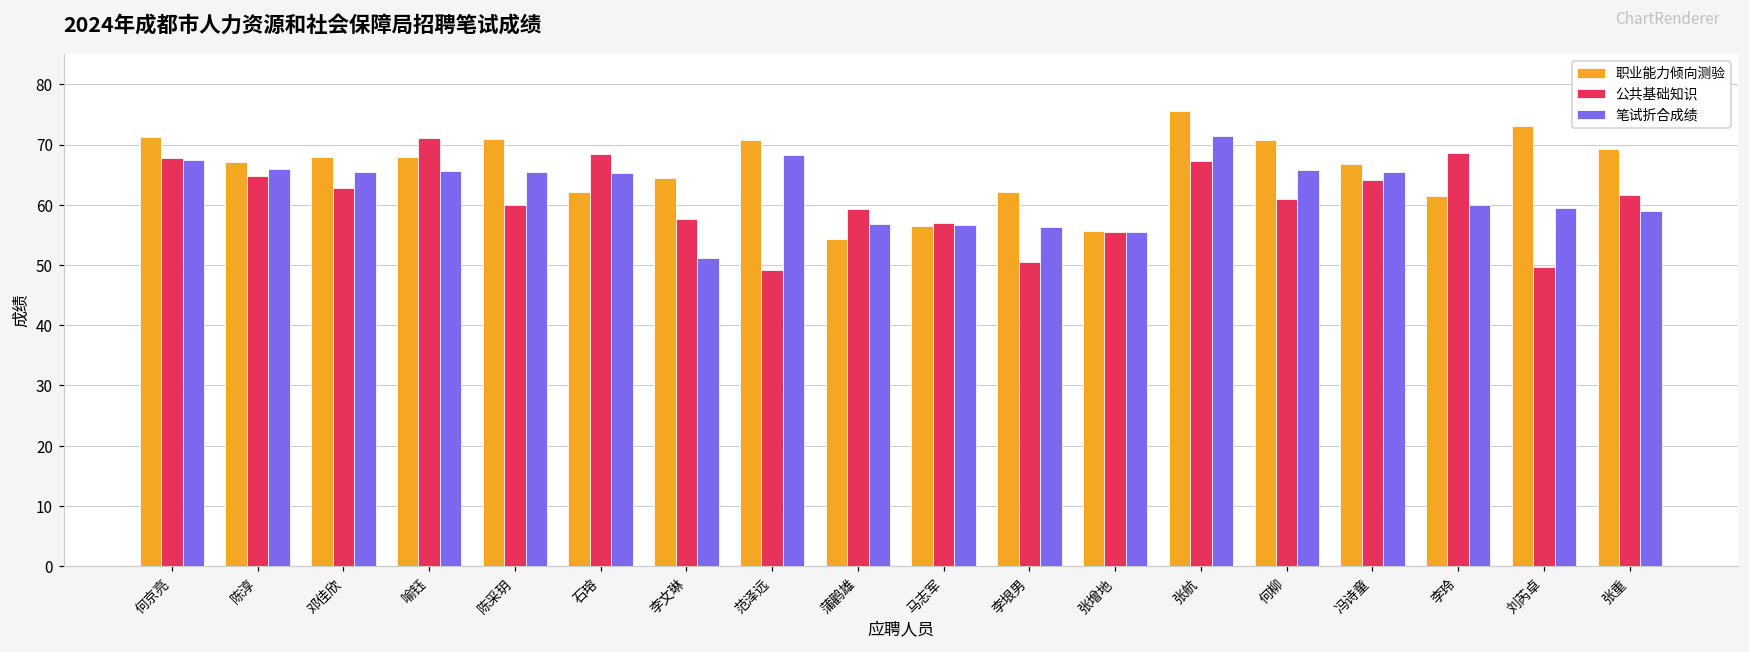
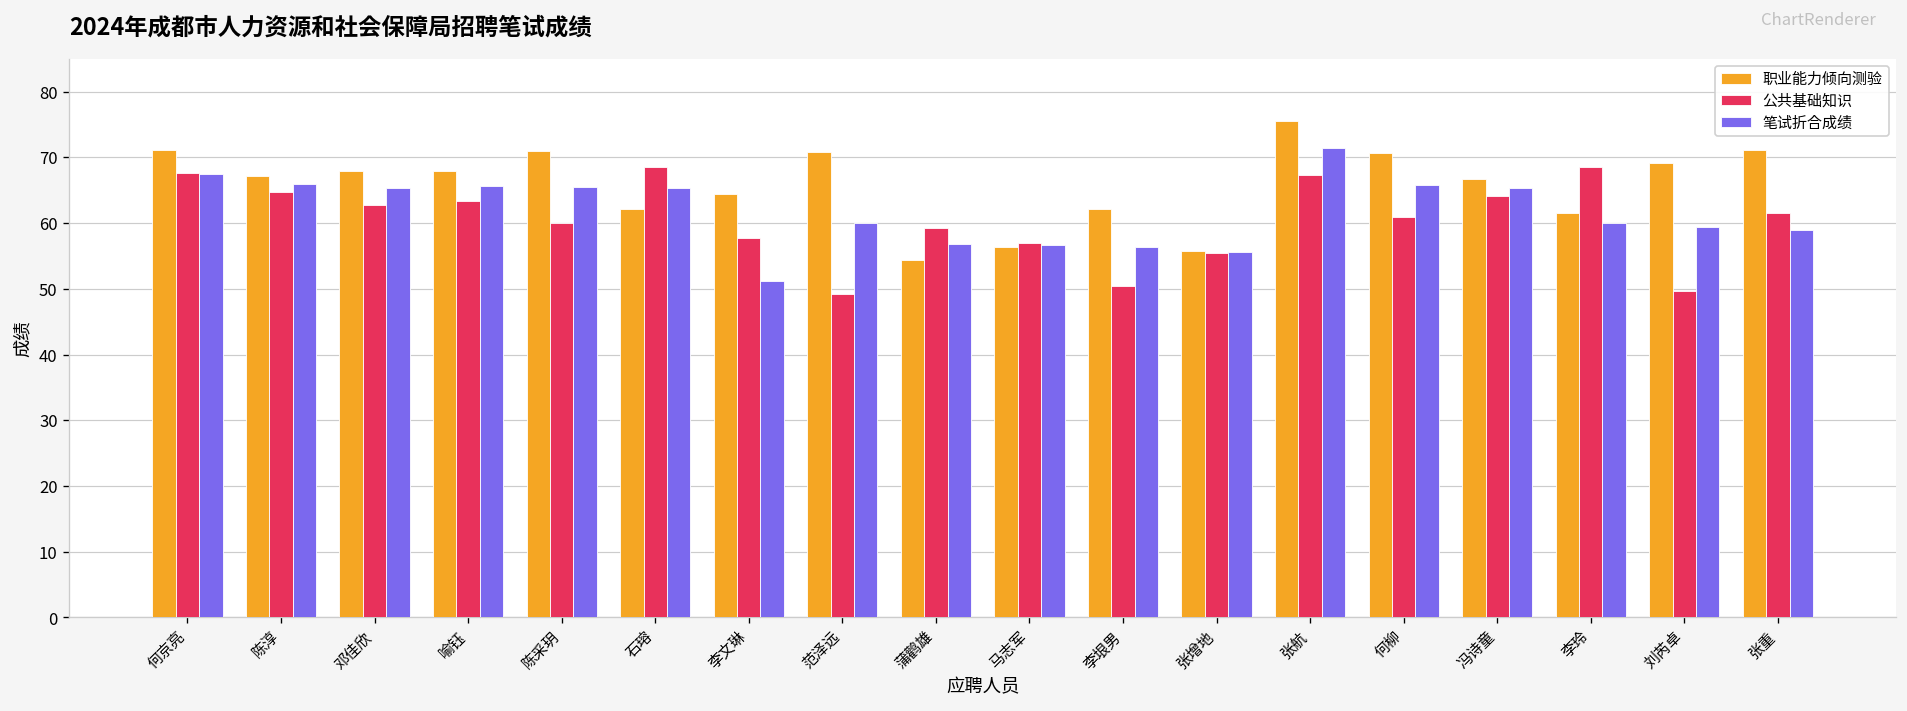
  {
    "职业能力倾向测验": {
      "何京亮": 71,
      "陈淳": 67,
      "邓佳欣": 68,
      "喻钰": 68,
      "陈采玥": 71,
      "石瑢": 62,
      "李文琳": 65,
      "范泽远": 71,
      "蒲鹳雄": 54,
      "马志军": 56,
      "李垠男": 62,
      "张增地": 56,
      "张航": 76,
      "何柳": 71,
      "冯诗童": 67,
      "李玲": 62,
-     "刘芮卓": 73,
-     "张重": 69
+     "刘芮卓": 69,
+     "张重": 71
    },
    "公共基础知识": {
      "何京亮": 68,
      "陈淳": 65,
      "邓佳欣": 63,
-     "喻钰": 71,
+     "喻钰": 63,
      "陈采玥": 60,
      "石瑢": 69,
      "李文琳": 58,
      "范泽远": 49,
      "蒲鹳雄": 59,
      "马志军": 57,
      "李垠男": 51,
      "张增地": 55,
      "张航": 67,
      "何柳": 61,
      "冯诗童": 64,
      "李玲": 69,
      "刘芮卓": 50,
      "张重": 62
    },
    "笔试折合成绩": {
      "何京亮": 67,
      "陈淳": 66,
      "邓佳欣": 65,
      "喻钰": 66,
      "陈采玥": 66,
      "石瑢": 65,
      "李文琳": 51,
-     "范泽远": 68,
+     "范泽远": 60,
      "蒲鹳雄": 57,
      "马志军": 57,
      "李垠男": 56,
      "张增地": 56,
      "张航": 71,
      "何柳": 66,
      "冯诗童": 65,
      "李玲": 60,
      "刘芮卓": 59,
      "张重": 59
    }
  }
